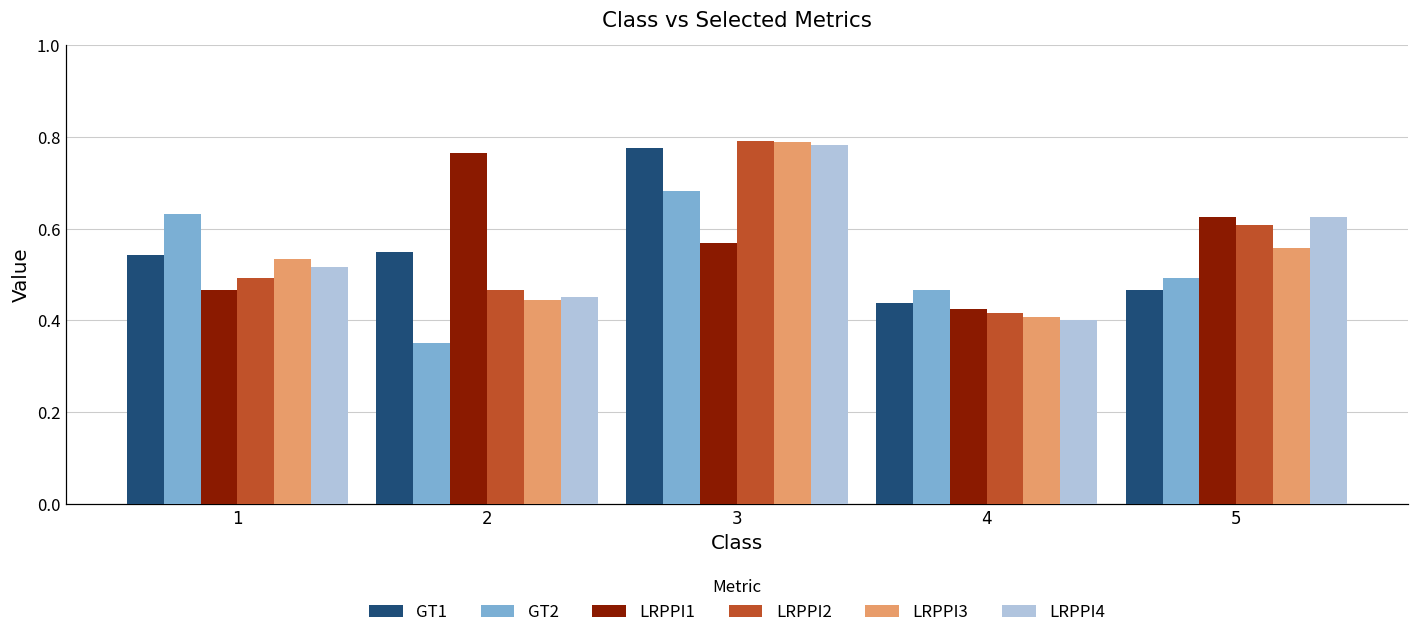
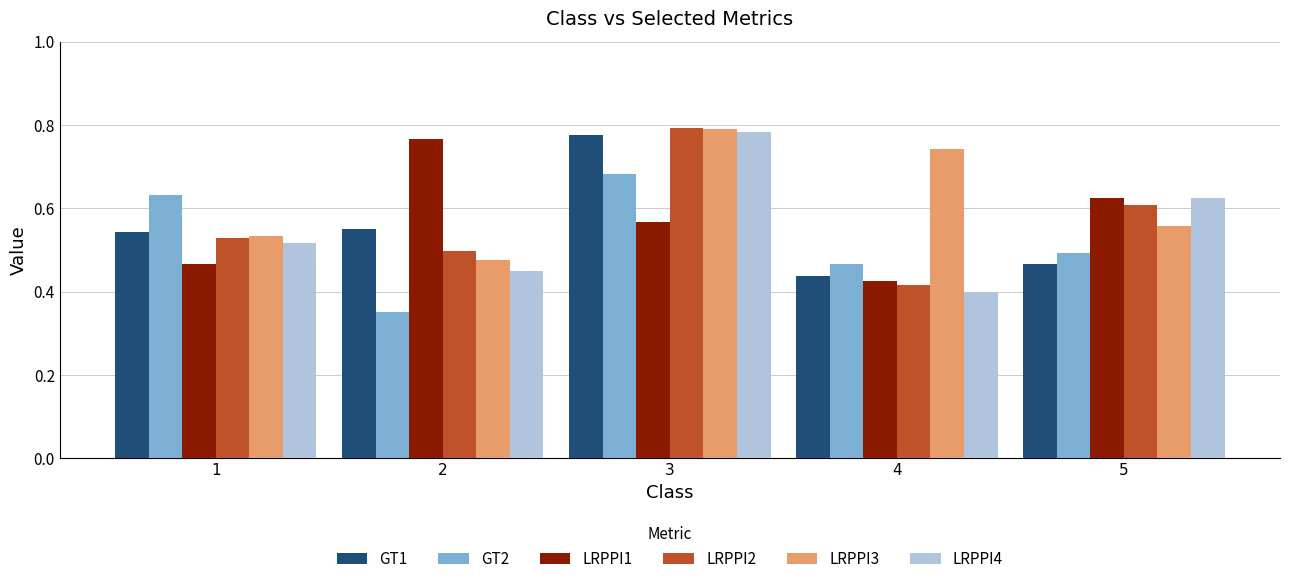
  {
    "GT1": {
      "1": 0.54,
      "2": 0.55,
      "3": 0.78,
      "4": 0.44,
      "5": 0.47
    },
    "LRPPI1": {
      "1": 0.47,
      "2": 0.77,
      "3": 0.57,
      "4": 0.43,
      "5": 0.63
    },
    "LRPPI2": {
-     "1": 0.49,
-     "2": 0.47,
+     "1": 0.53,
+     "2": 0.50,
      "3": 0.79,
      "4": 0.42,
      "5": 0.61
    },
    "LRPPI3": {
      "1": 0.53,
-     "2": 0.44,
+     "2": 0.48,
      "3": 0.79,
-     "4": 0.41,
+     "4": 0.74,
      "5": 0.56
    }
  }
